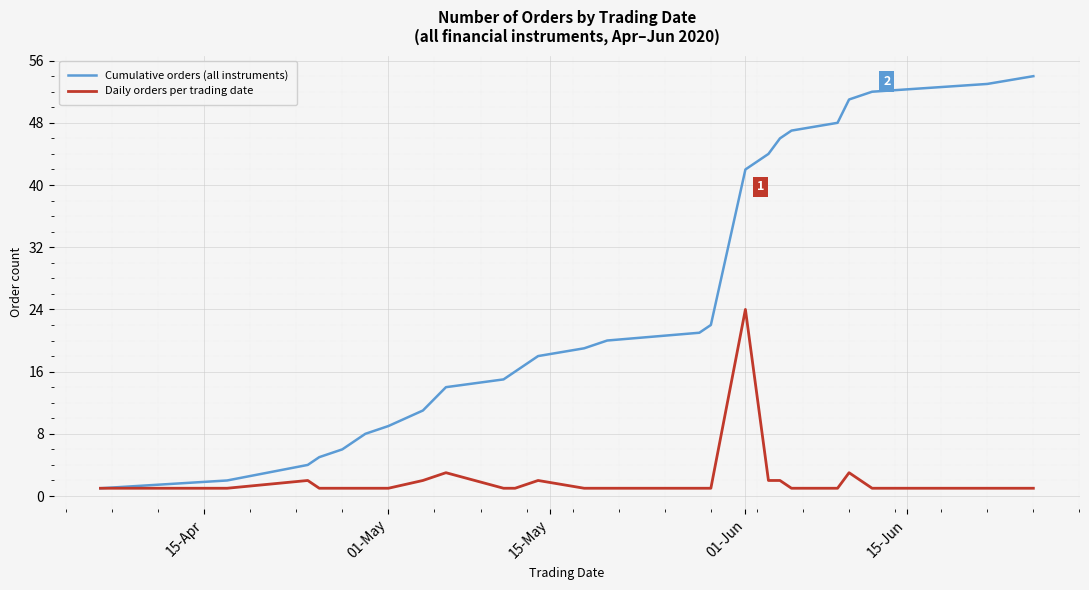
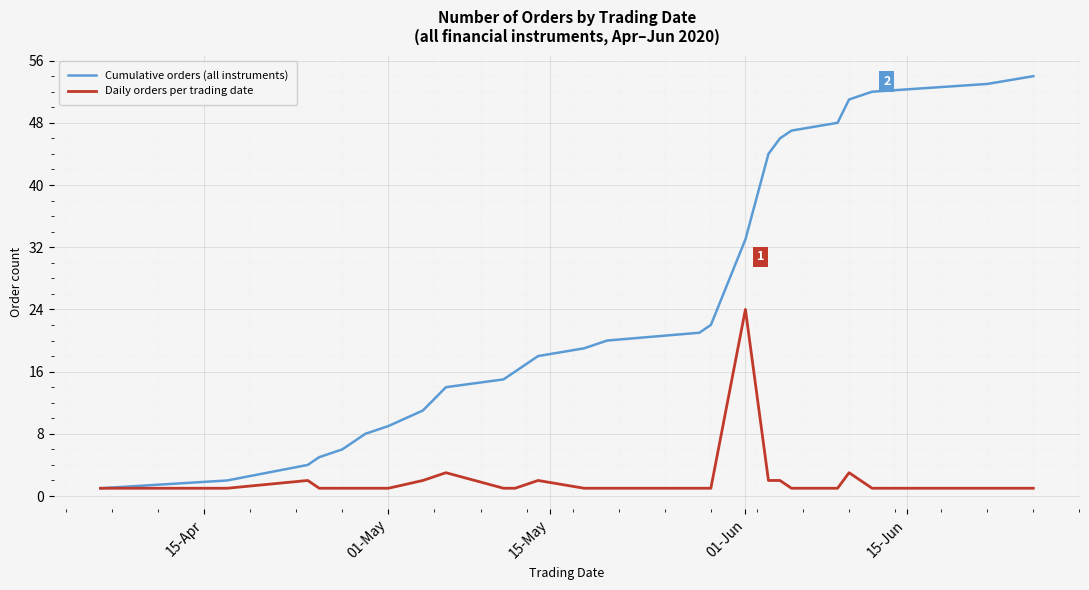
  {
    "Cumulative orders (all instruments)": {
      "01-May": 9,
-     "01-Jun": 42
+     "01-Jun": 33
    },
    "Daily orders per trading date": {
      "01-May": 1,
      "01-Jun": 24
    }
  }
